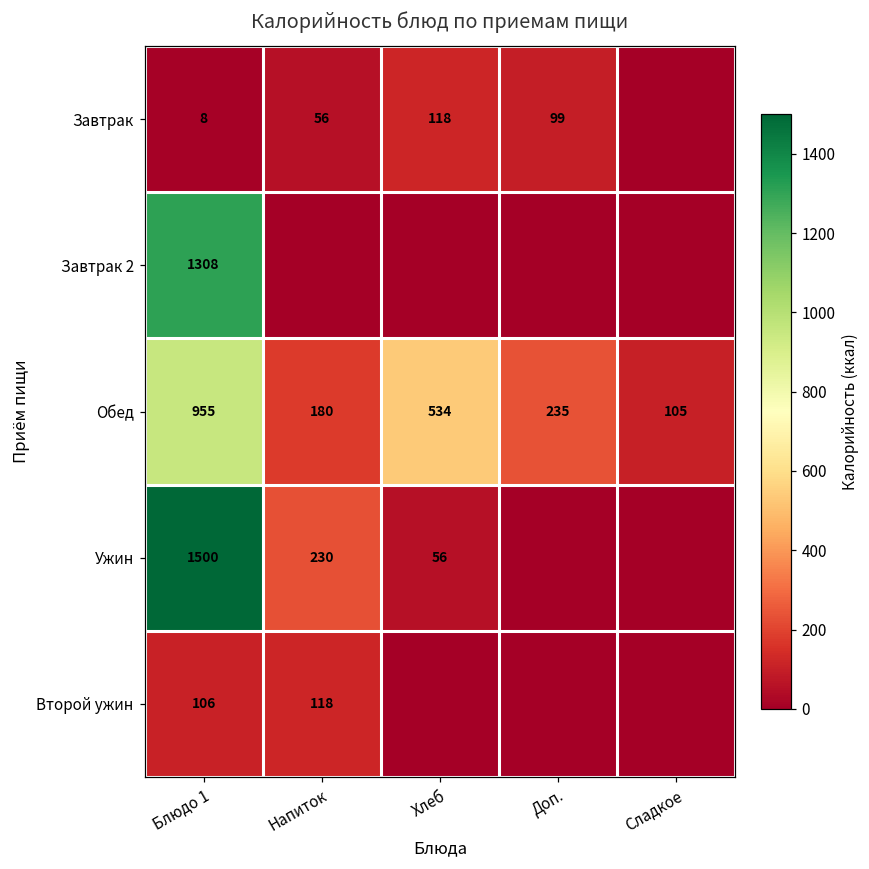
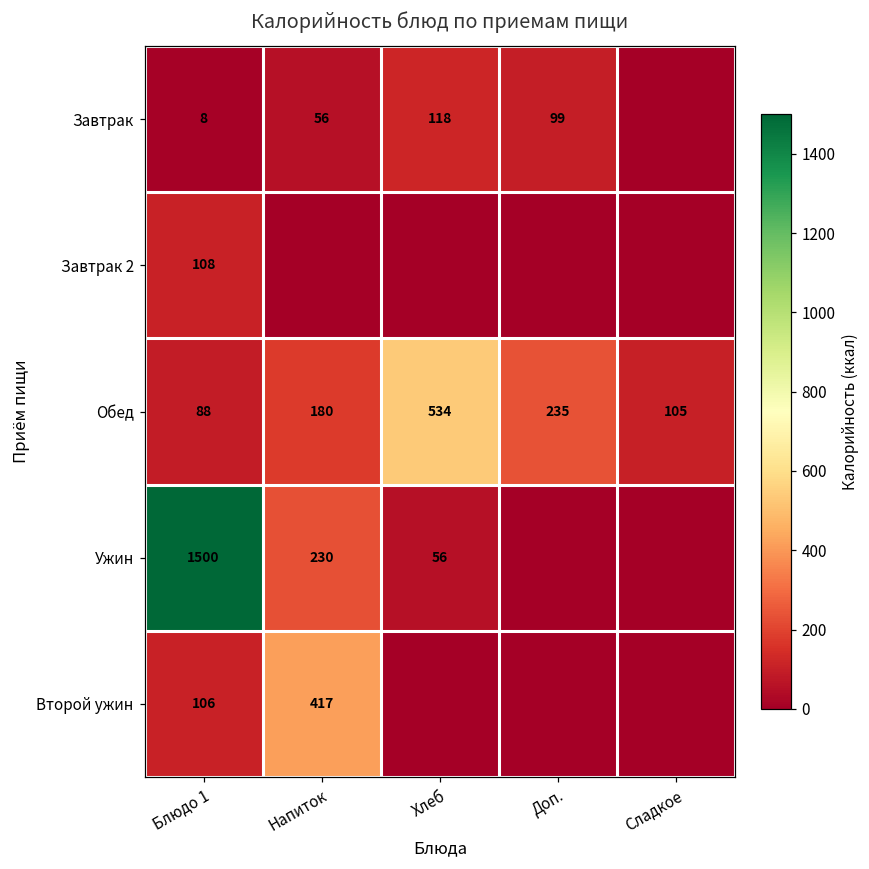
  {
    "Завтрак": {
      "Блюдо 1": 8,
      "Напиток": 56,
      "Хлеб": 118,
      "Доп.": 99
    },
    "Завтрак 2": {
-     "Блюдо 1": 1308
+     "Блюдо 1": 108
    },
    "Обед": {
-     "Блюдо 1": 955,
+     "Блюдо 1": 88,
      "Напиток": 180,
      "Хлеб": 534,
      "Доп.": 235,
      "Сладкое": 105
    },
    "Ужин": {
      "Блюдо 1": 1500,
      "Напиток": 230,
      "Хлеб": 56
    },
    "Второй ужин": {
      "Блюдо 1": 106,
-     "Напиток": 118
+     "Напиток": 417
    }
  }
